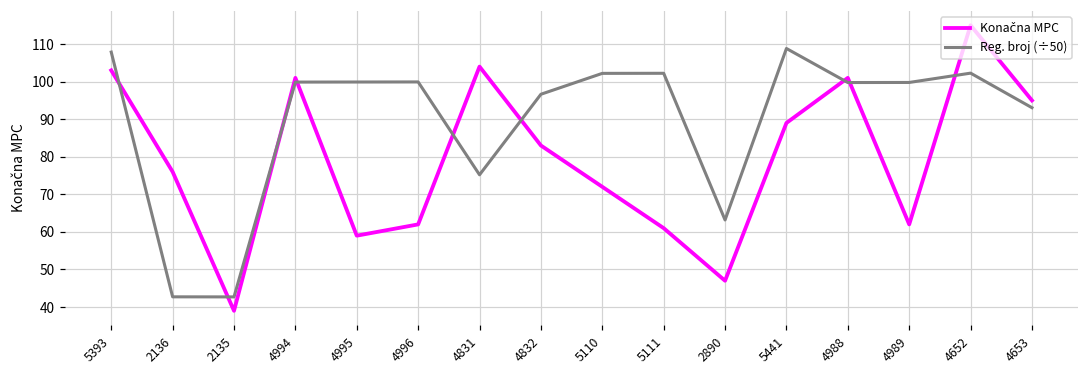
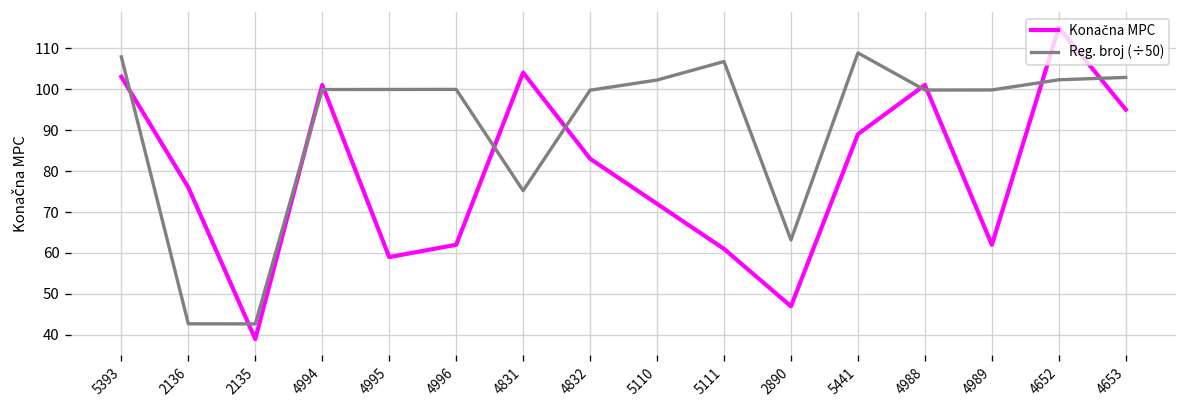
  {
    "Konačna MPC": {
      "5393": 103,
      "2136": 76,
      "2135": 39,
      "4994": 101,
      "4995": 59,
      "4996": 62,
      "4831": 104,
      "4832": 83,
      "5110": 72,
      "5111": 61,
      "2890": 47,
      "5441": 89,
      "4988": 101,
      "4989": 62,
      "4653": 95
    },
    "Reg. broj (÷50)": {
      "5393": 108,
      "2136": 43,
      "2135": 43,
      "4994": 100,
      "4995": 100,
      "4996": 100,
      "4831": 75,
-     "4832": 97,
+     "4832": 100,
      "5110": 102,
-     "5111": 102,
+     "5111": 107,
      "2890": 63,
      "5441": 109,
      "4988": 100,
      "4989": 100,
      "4652": 102,
-     "4653": 93
+     "4653": 103
    }
  }
